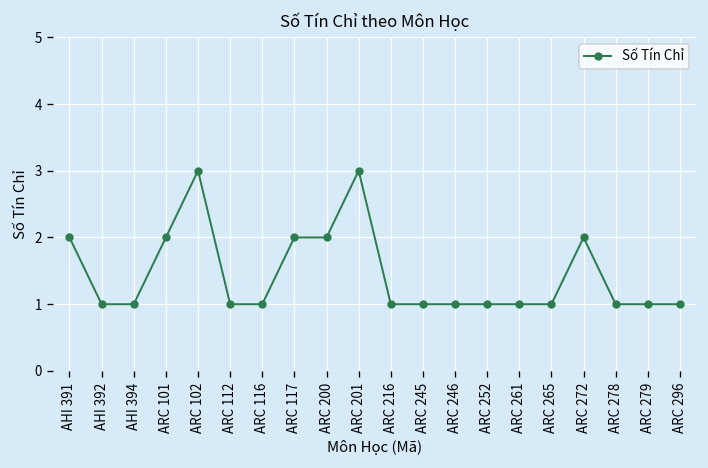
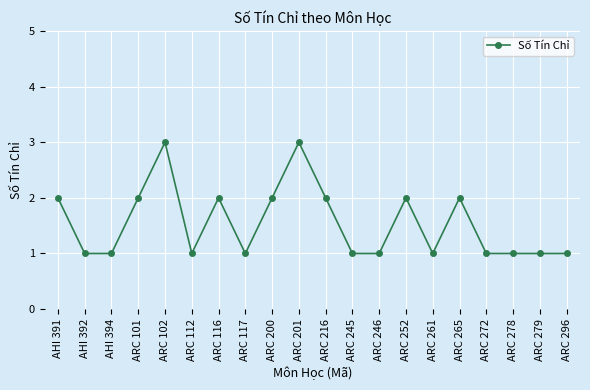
  {
    "AHI 391": 2,
    "AHI 392": 1,
    "AHI 394": 1,
    "ARC 101": 2,
    "ARC 102": 3,
    "ARC 112": 1,
-   "ARC 116": 1,
-   "ARC 117": 2,
+   "ARC 116": 2,
+   "ARC 117": 1,
    "ARC 200": 2,
    "ARC 201": 3,
-   "ARC 216": 1,
+   "ARC 216": 2,
    "ARC 245": 1,
    "ARC 246": 1,
-   "ARC 252": 1,
+   "ARC 252": 2,
    "ARC 261": 1,
-   "ARC 265": 1,
-   "ARC 272": 2,
+   "ARC 265": 2,
+   "ARC 272": 1,
    "ARC 278": 1,
    "ARC 279": 1,
    "ARC 296": 1
  }
